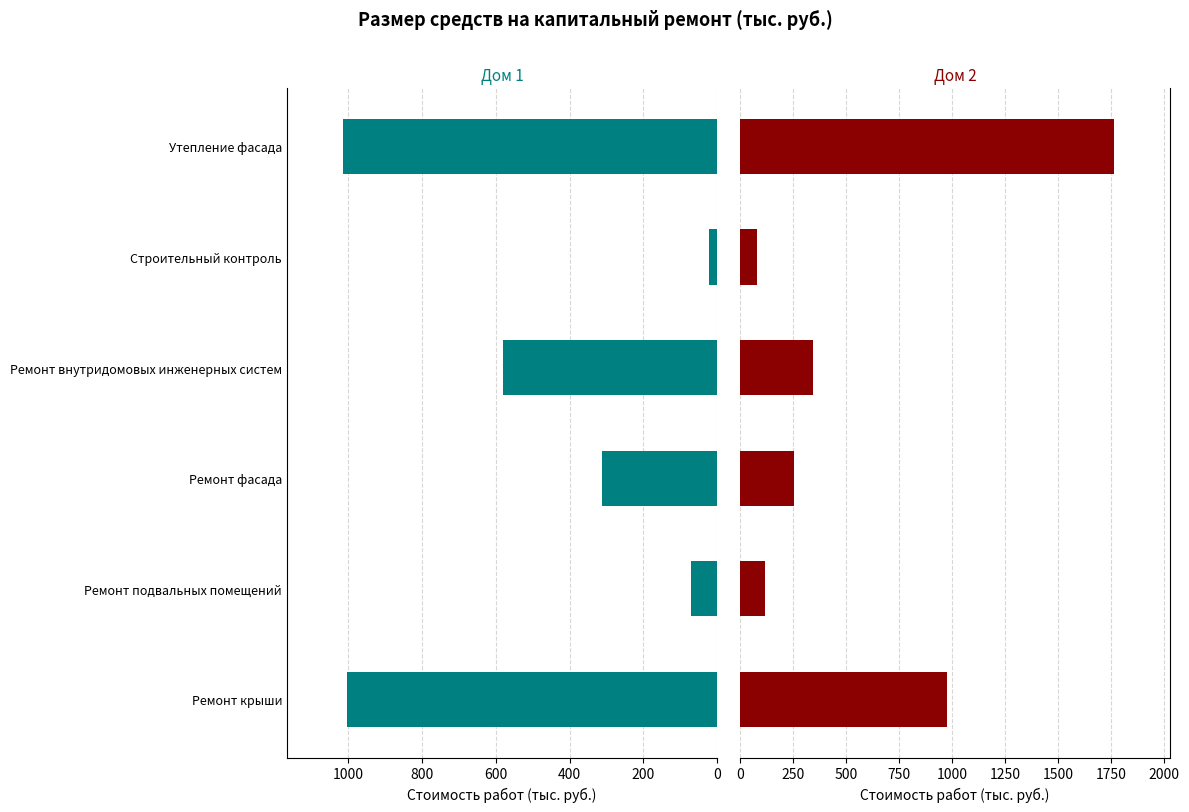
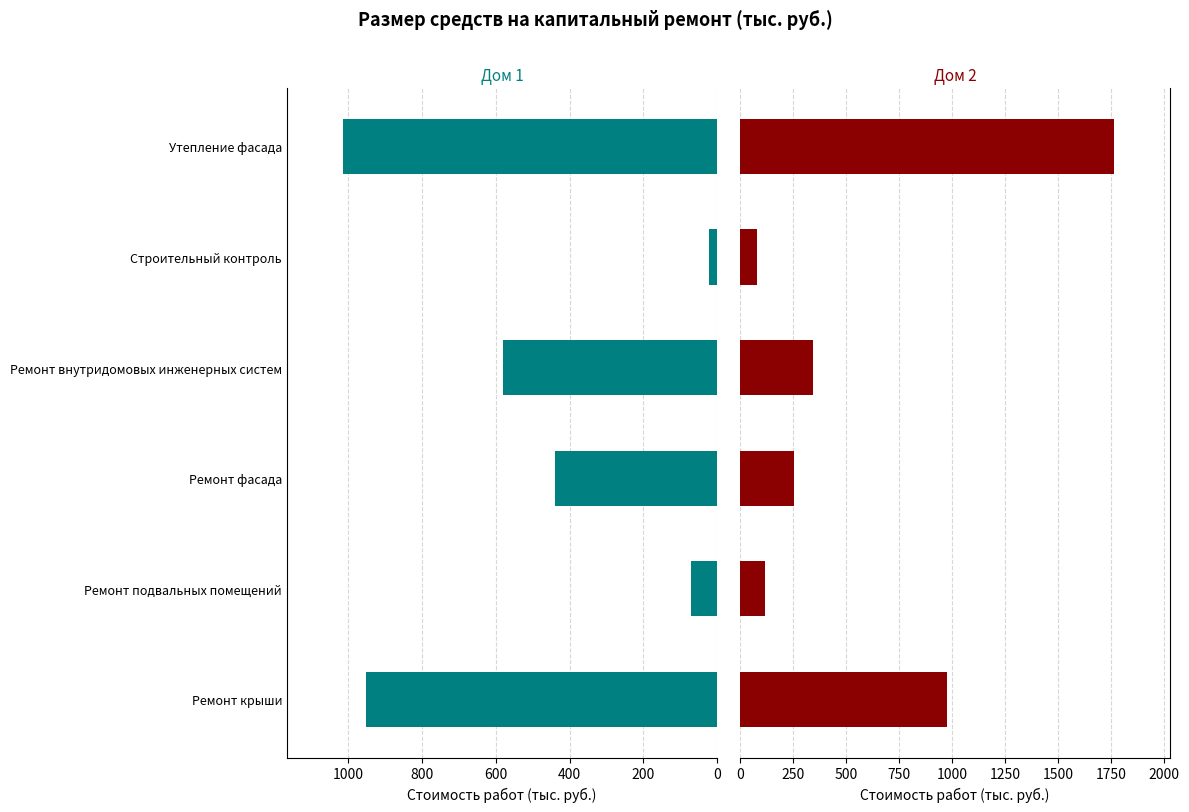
  {
    "Дом 1": {
      "Утепление фасада": 1010,
      "Строительный контроль": 20,
      "Ремонт внутридомовых инженерных систем": 580,
-     "Ремонт фасада": 310,
+     "Ремонт фасада": 440,
      "Ремонт подвальных помещений": 70,
-     "Ремонт крыши": 1000
+     "Ремонт крыши": 950
    }
  }
